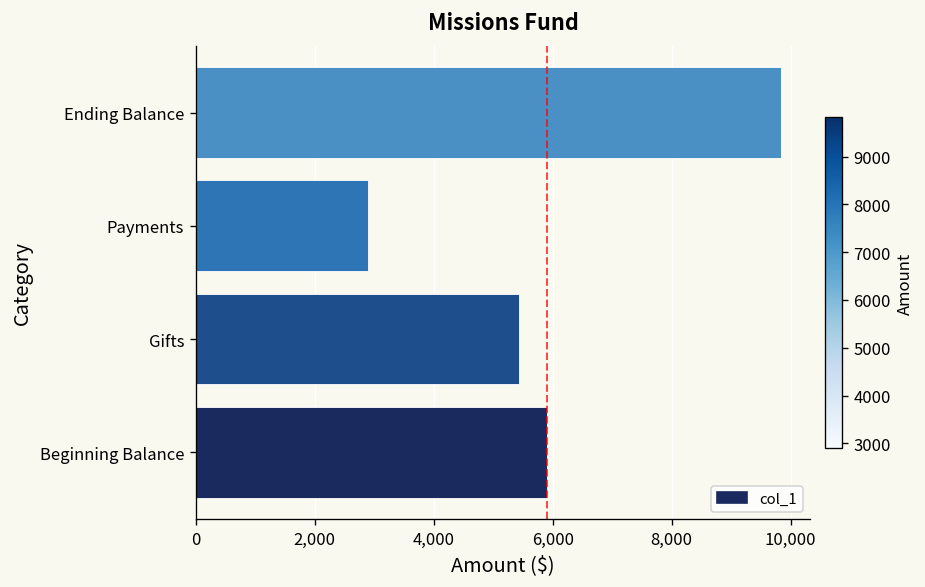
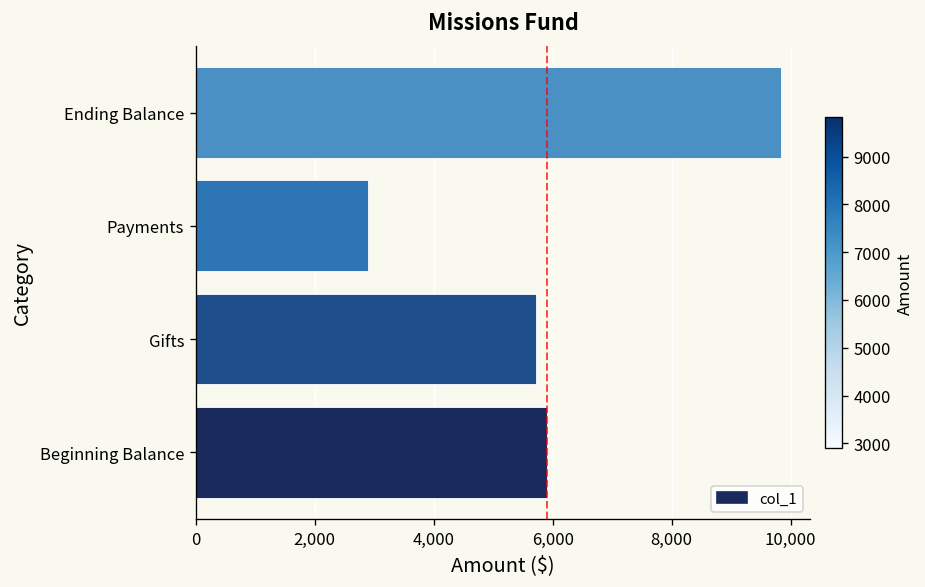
  {
    "Ending Balance": "9,800",
    "Payments": "2,900",
-   "Gifts": "5,400",
+   "Gifts": "5,700",
    "Beginning Balance": "5,900"
  }
